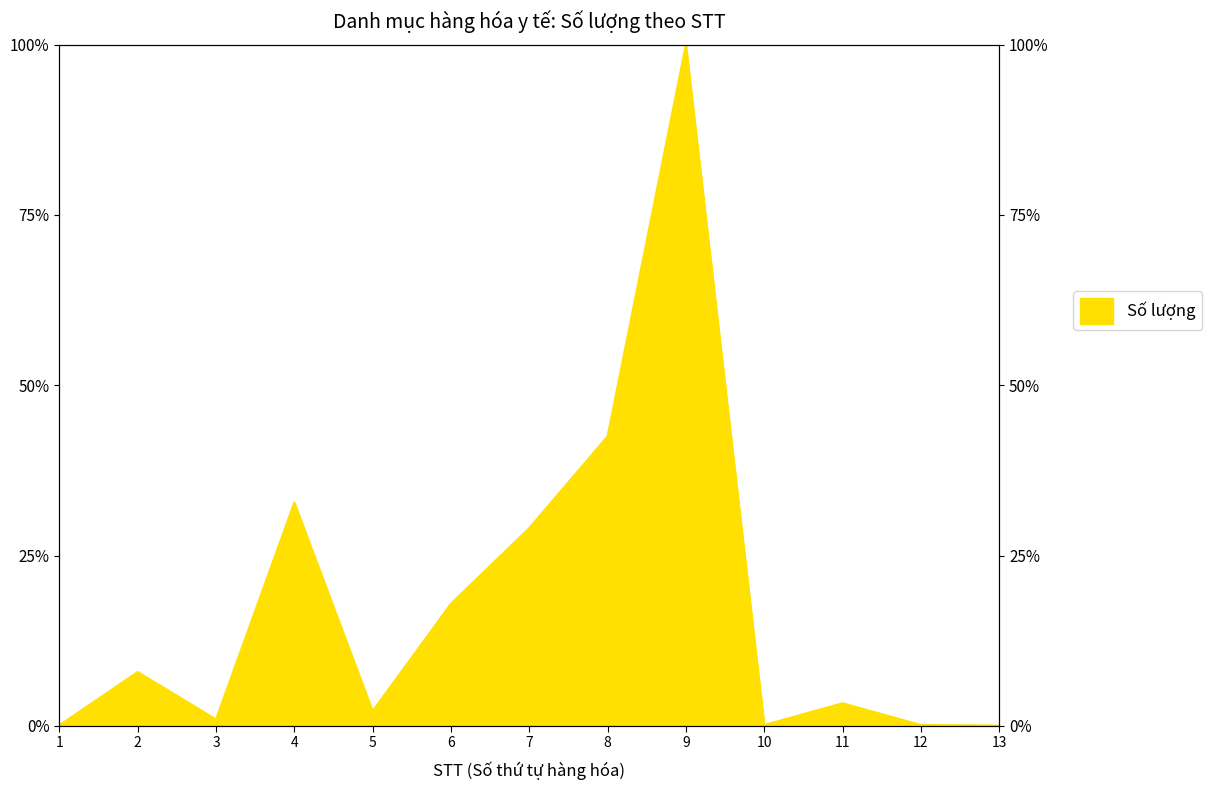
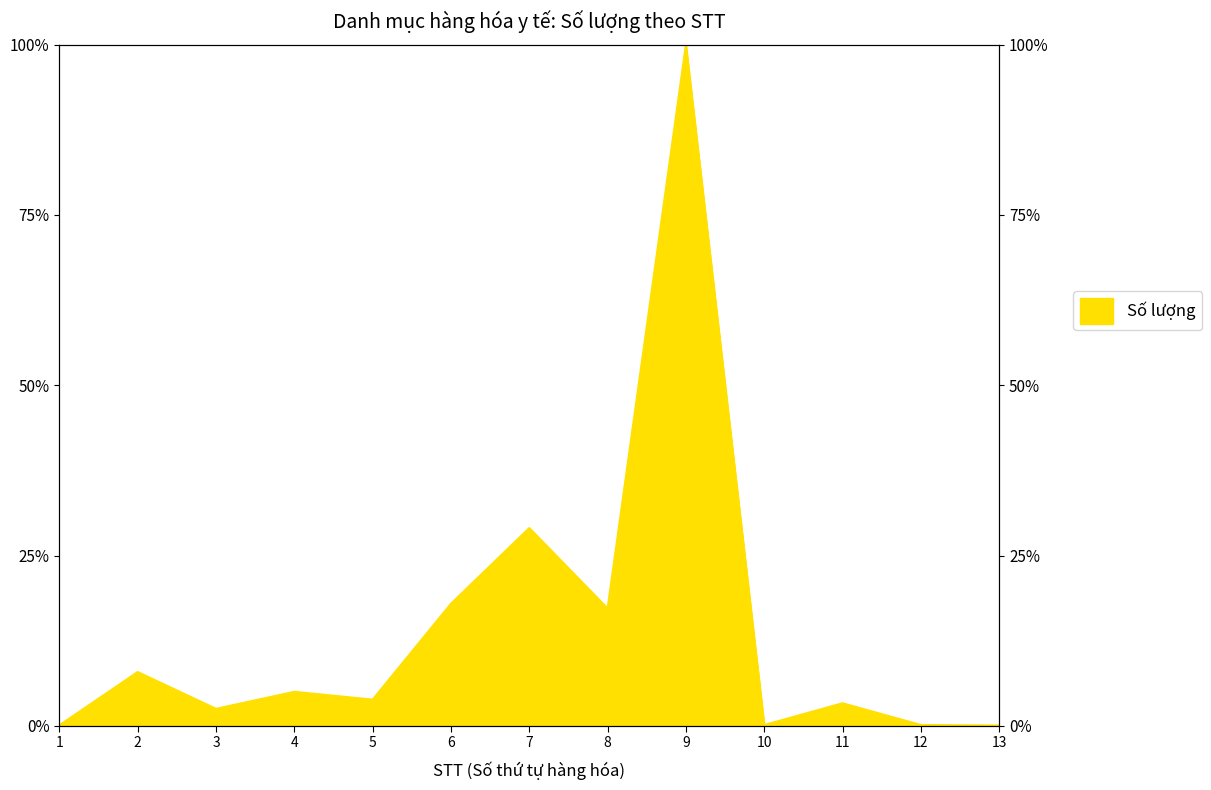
  {
    "1": "0%",
    "2": "8%",
-   "3": "1%",
-   "4": "33%",
-   "5": "2%",
+   "3": "3%",
+   "4": "5%",
+   "5": "4%",
    "6": "18%",
    "7": "29%",
-   "8": "43%",
+   "8": "17%",
    "9": "100%",
    "10": "0%",
    "11": "3%",
    "12": "0%",
    "13": "0%"
  }
